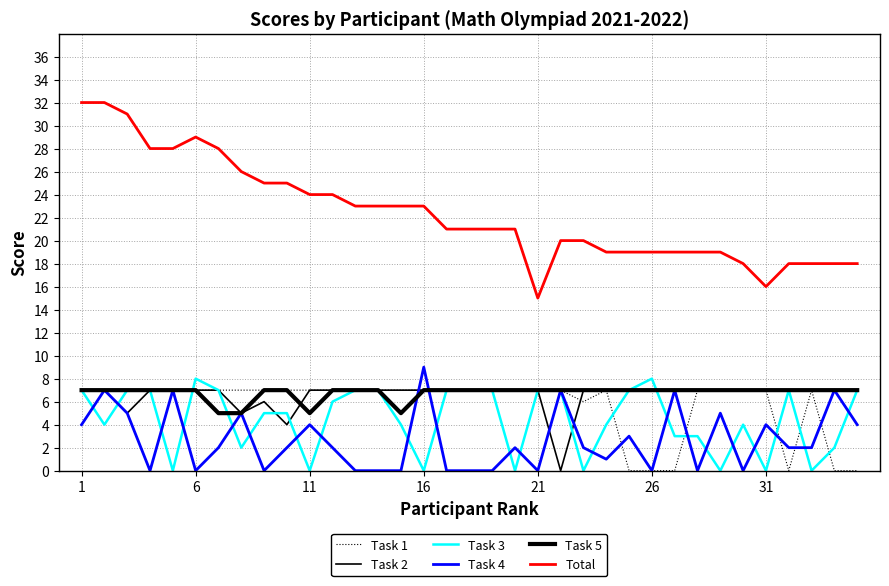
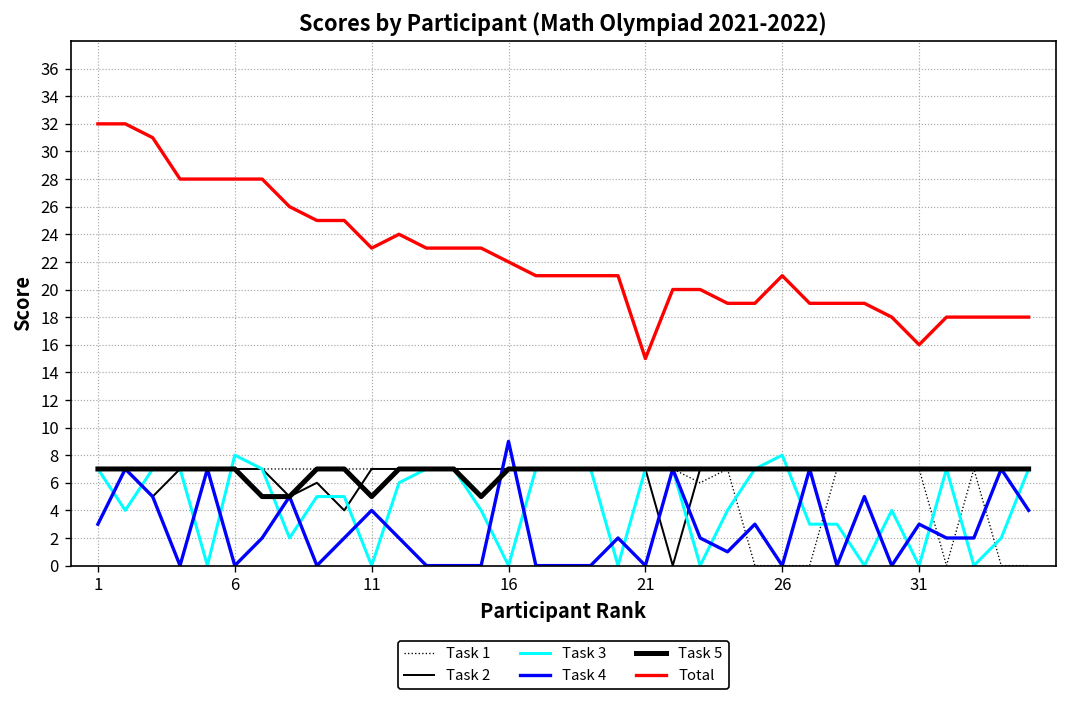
  {
    "Task 3": {
      "6": 8,
      "11": 0,
      "16": 0,
      "26": 8,
      "31": 0
    },
    "Task 4": {
-     "1": 4,
+     "1": 3,
      "6": 0,
      "11": 4,
      "16": 9,
      "21": 0,
-     "31": 4
+     "31": 3
    },
    "Total": {
      "1": 32,
-     "6": 29,
-     "11": 24,
-     "16": 23,
+     "6": 28,
+     "11": 23,
+     "16": 22,
      "21": 15,
-     "26": 19,
+     "26": 21,
      "31": 16
    }
  }
